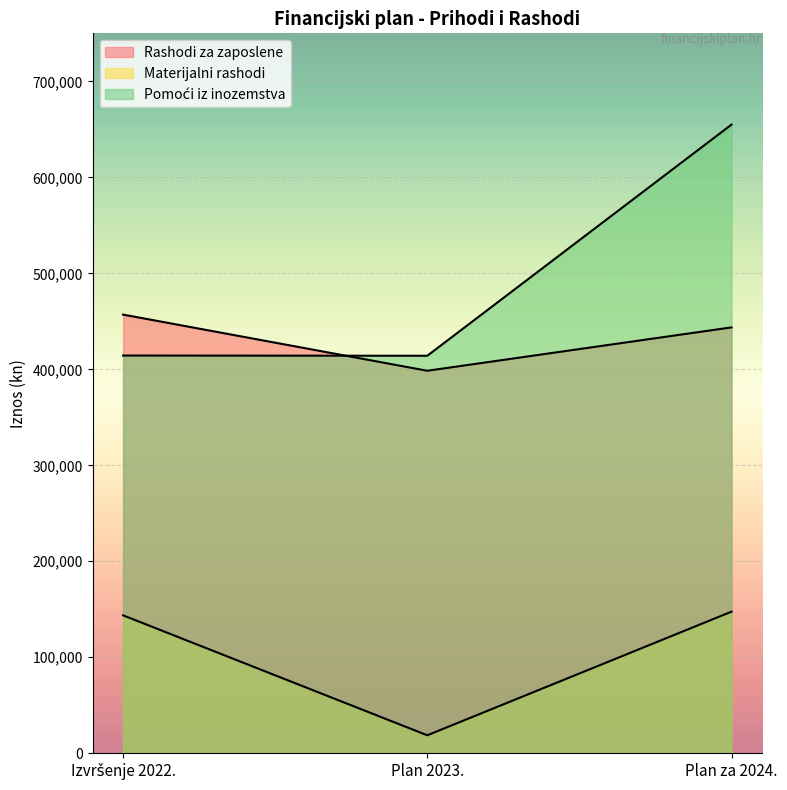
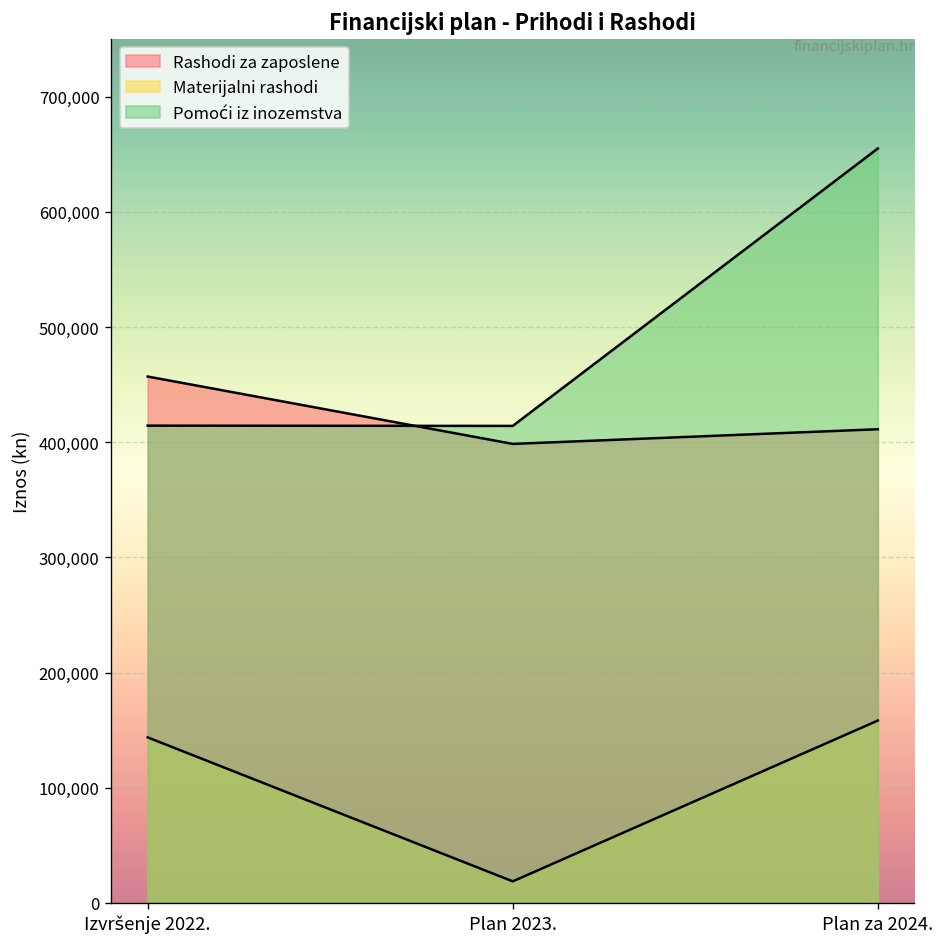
  {
    "Rashodi za zaposlene": {
      "Izvršenje 2022.": "460,000",
      "Plan 2023.": "400,000",
-     "Plan za 2024.": "440,000"
+     "Plan za 2024.": "410,000"
    },
    "Materijalni rashodi": {
      "Izvršenje 2022.": "140,000",
      "Plan 2023.": "20,000",
-     "Plan za 2024.": "150,000"
+     "Plan za 2024.": "160,000"
    },
    "Pomoći iz inozemstva": {
      "Izvršenje 2022.": "410,000",
      "Plan 2023.": "410,000",
      "Plan za 2024.": "650,000"
    }
  }
